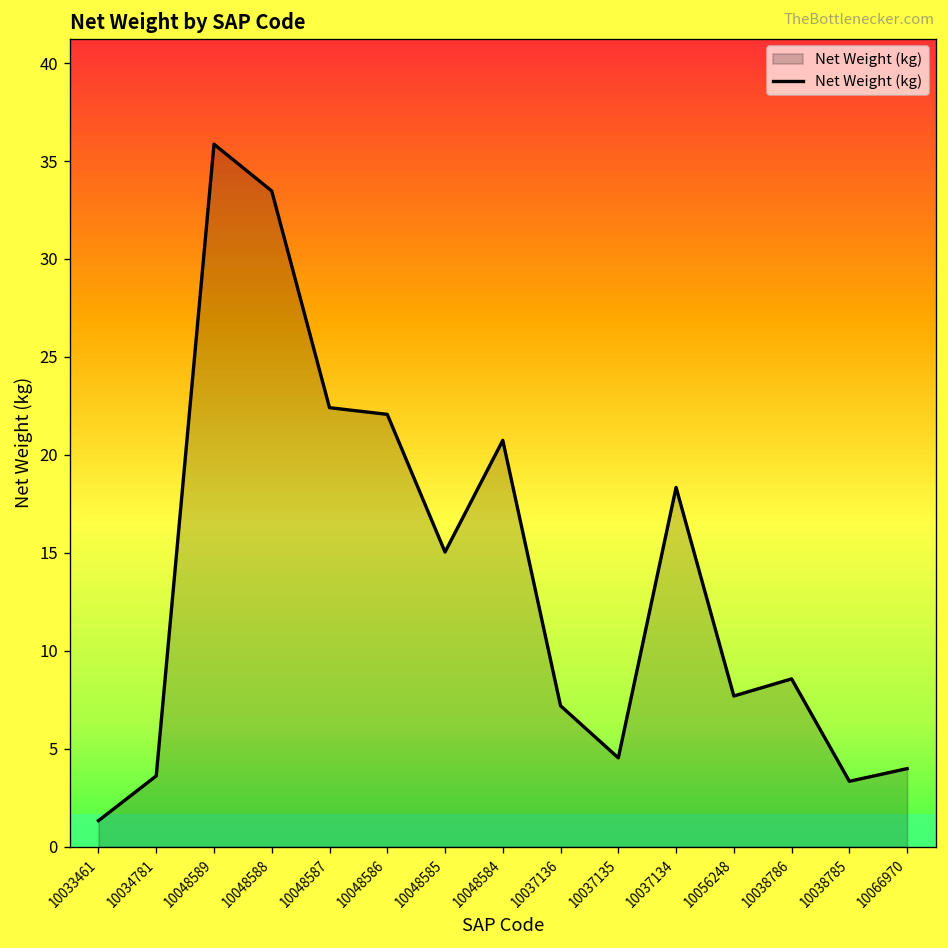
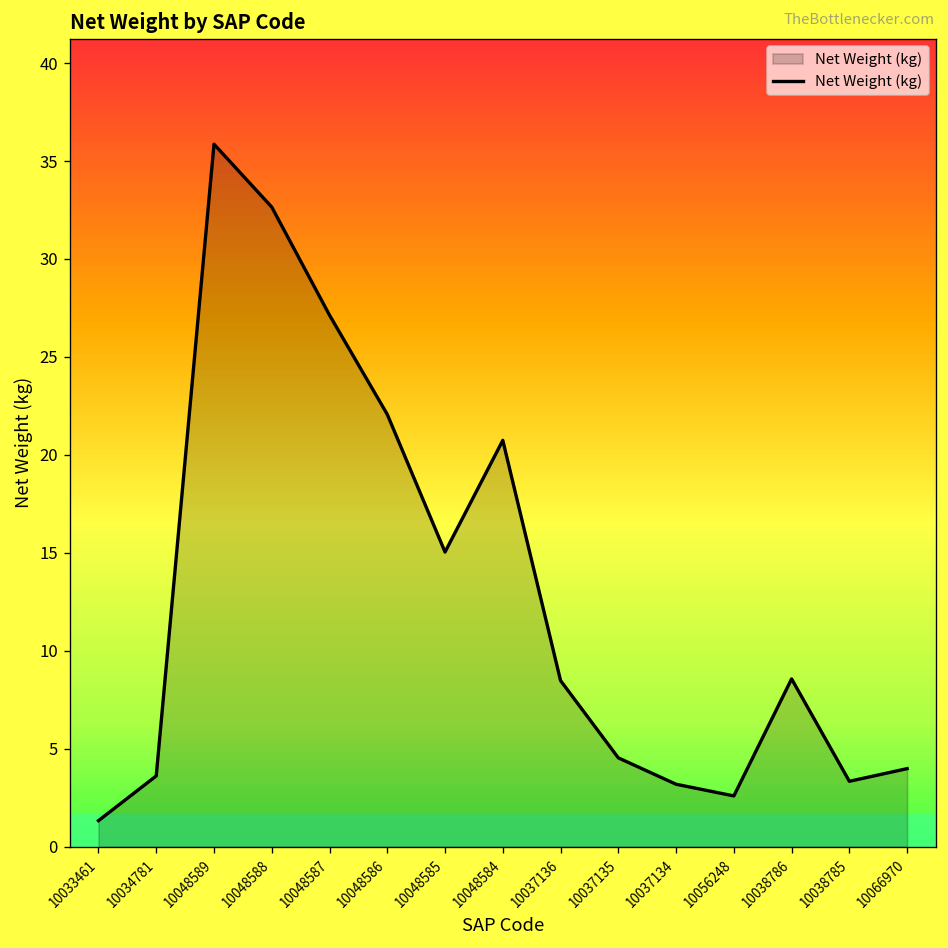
  {
    "10034781": 3.6,
    "10048589": 35.9,
-   "10048588": 33.5,
-   "10048587": 22.4,
+   "10048588": 32.7,
+   "10048587": 27.1,
    "10048586": 22.1,
    "10048585": 15.0,
    "10048584": 20.7,
-   "10037136": 7.2,
+   "10037136": 8.5,
    "10037135": 4.5,
-   "10037134": 18.3,
-   "10056248": 7.7,
+   "10037134": 3.2,
+   "10056248": 2.6,
    "10038786": 8.6,
    "10038785": 3.3,
    "10066970": 4.0
  }
